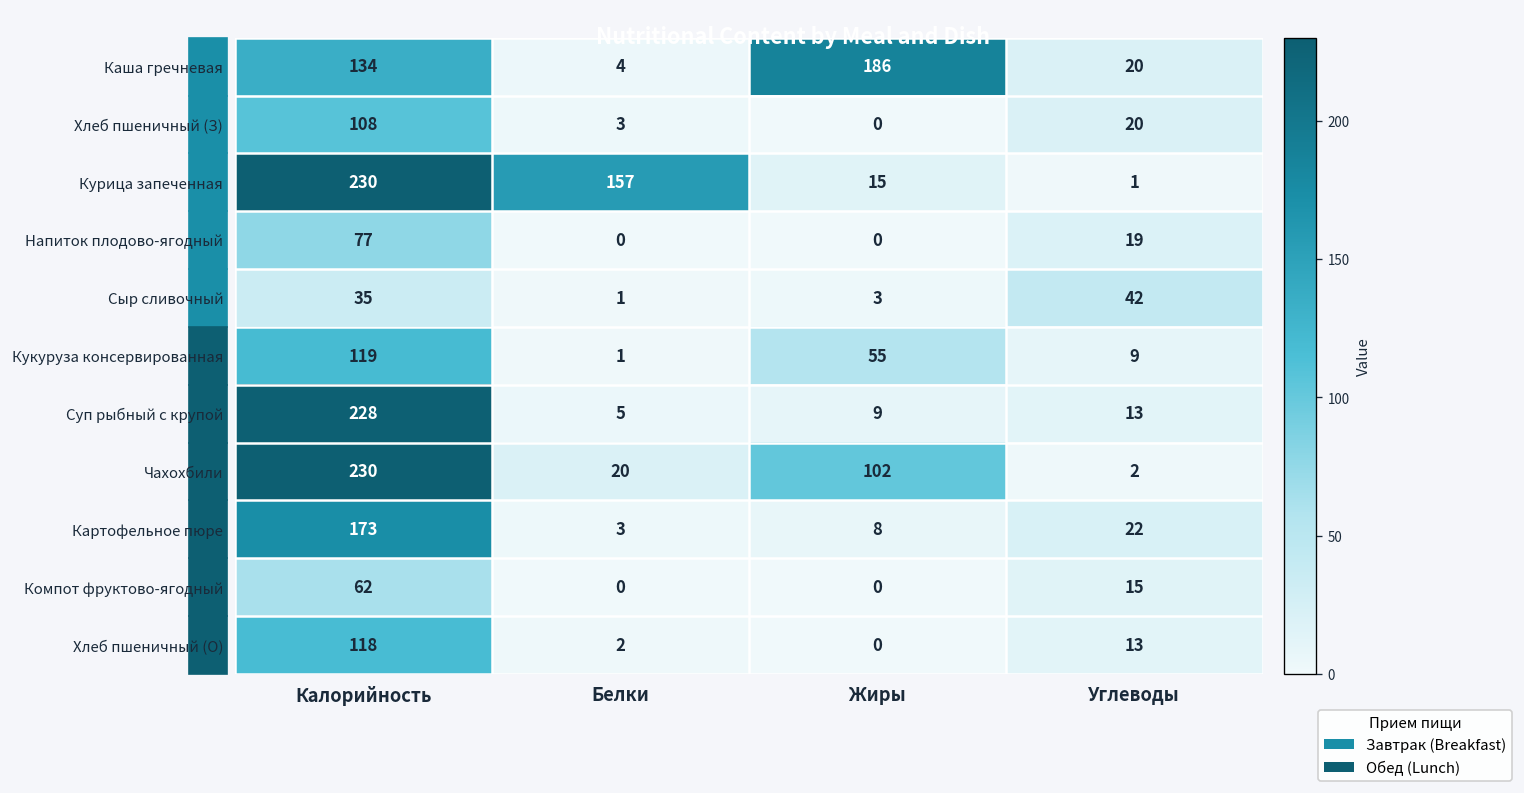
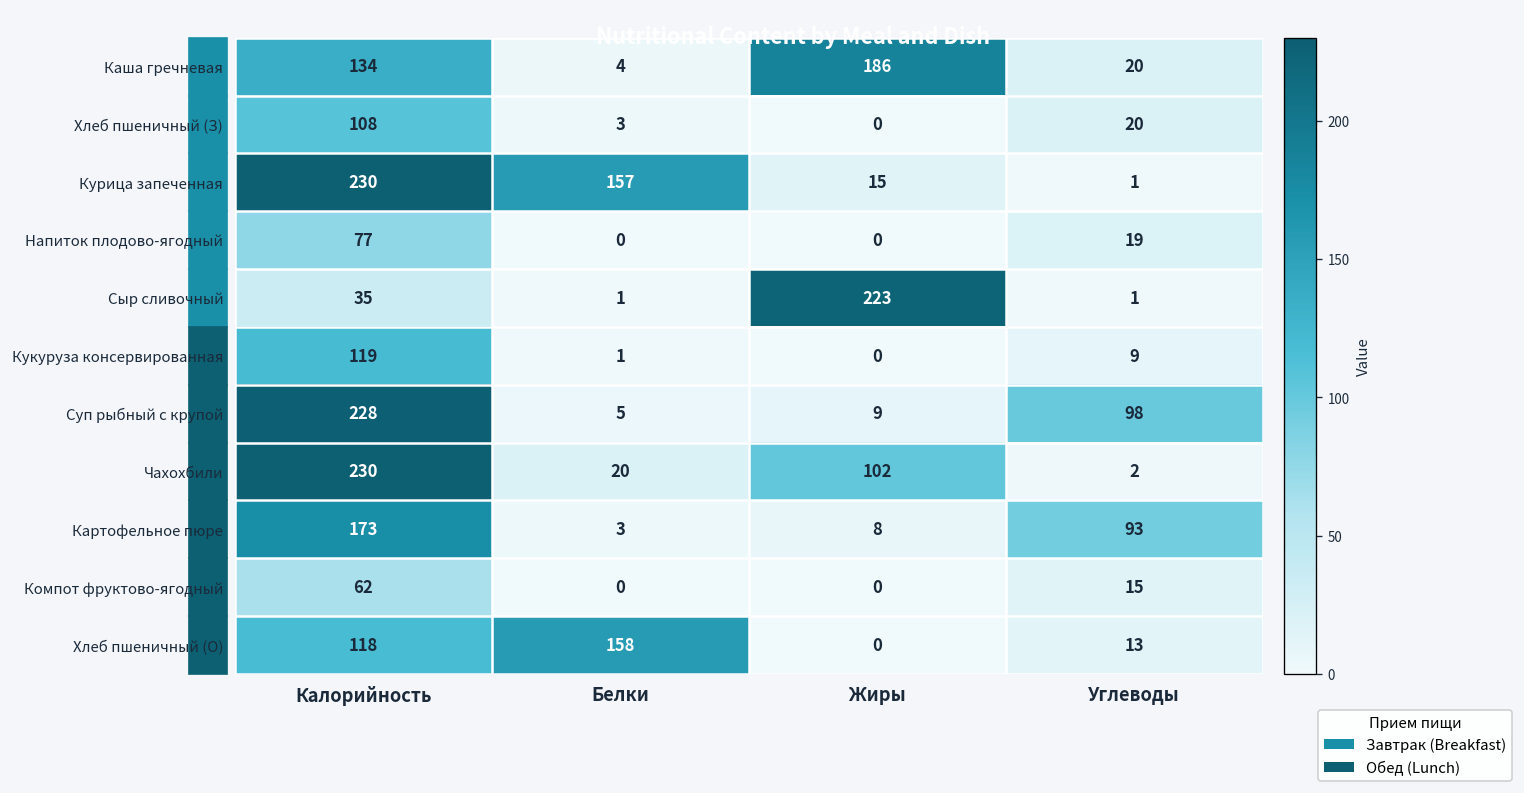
  {
    "Каша гречневая": {
      "Калорийность": 134,
      "Белки": 4,
      "Жиры": 186,
      "Углеводы": 20
    },
    "Хлеб пшеничный (З)": {
      "Калорийность": 108,
      "Белки": 3,
      "Жиры": 0,
      "Углеводы": 20
    },
    "Курица запеченная": {
      "Калорийность": 230,
      "Белки": 157,
      "Жиры": 15,
      "Углеводы": 1
    },
    "Напиток плодово-ягодный": {
      "Калорийность": 77,
      "Белки": 0,
      "Жиры": 0,
      "Углеводы": 19
    },
    "Сыр сливочный": {
      "Калорийность": 35,
      "Белки": 1,
-     "Жиры": 3,
-     "Углеводы": 42
+     "Жиры": 223,
+     "Углеводы": 1
    },
    "Кукуруза консервированная": {
      "Калорийность": 119,
      "Белки": 1,
-     "Жиры": 55,
+     "Жиры": 0,
      "Углеводы": 9
    },
    "Суп рыбный с крупой": {
      "Калорийность": 228,
      "Белки": 5,
      "Жиры": 9,
-     "Углеводы": 13
+     "Углеводы": 98
    },
    "Чахохбили": {
      "Калорийность": 230,
      "Белки": 20,
      "Жиры": 102,
      "Углеводы": 2
    },
    "Картофельное пюре": {
      "Калорийность": 173,
      "Белки": 3,
      "Жиры": 8,
-     "Углеводы": 22
+     "Углеводы": 93
    },
    "Компот фруктово-ягодный": {
      "Калорийность": 62,
      "Белки": 0,
      "Жиры": 0,
      "Углеводы": 15
    },
    "Хлеб пшеничный (О)": {
      "Калорийность": 118,
-     "Белки": 2,
+     "Белки": 158,
      "Жиры": 0,
      "Углеводы": 13
    }
  }
